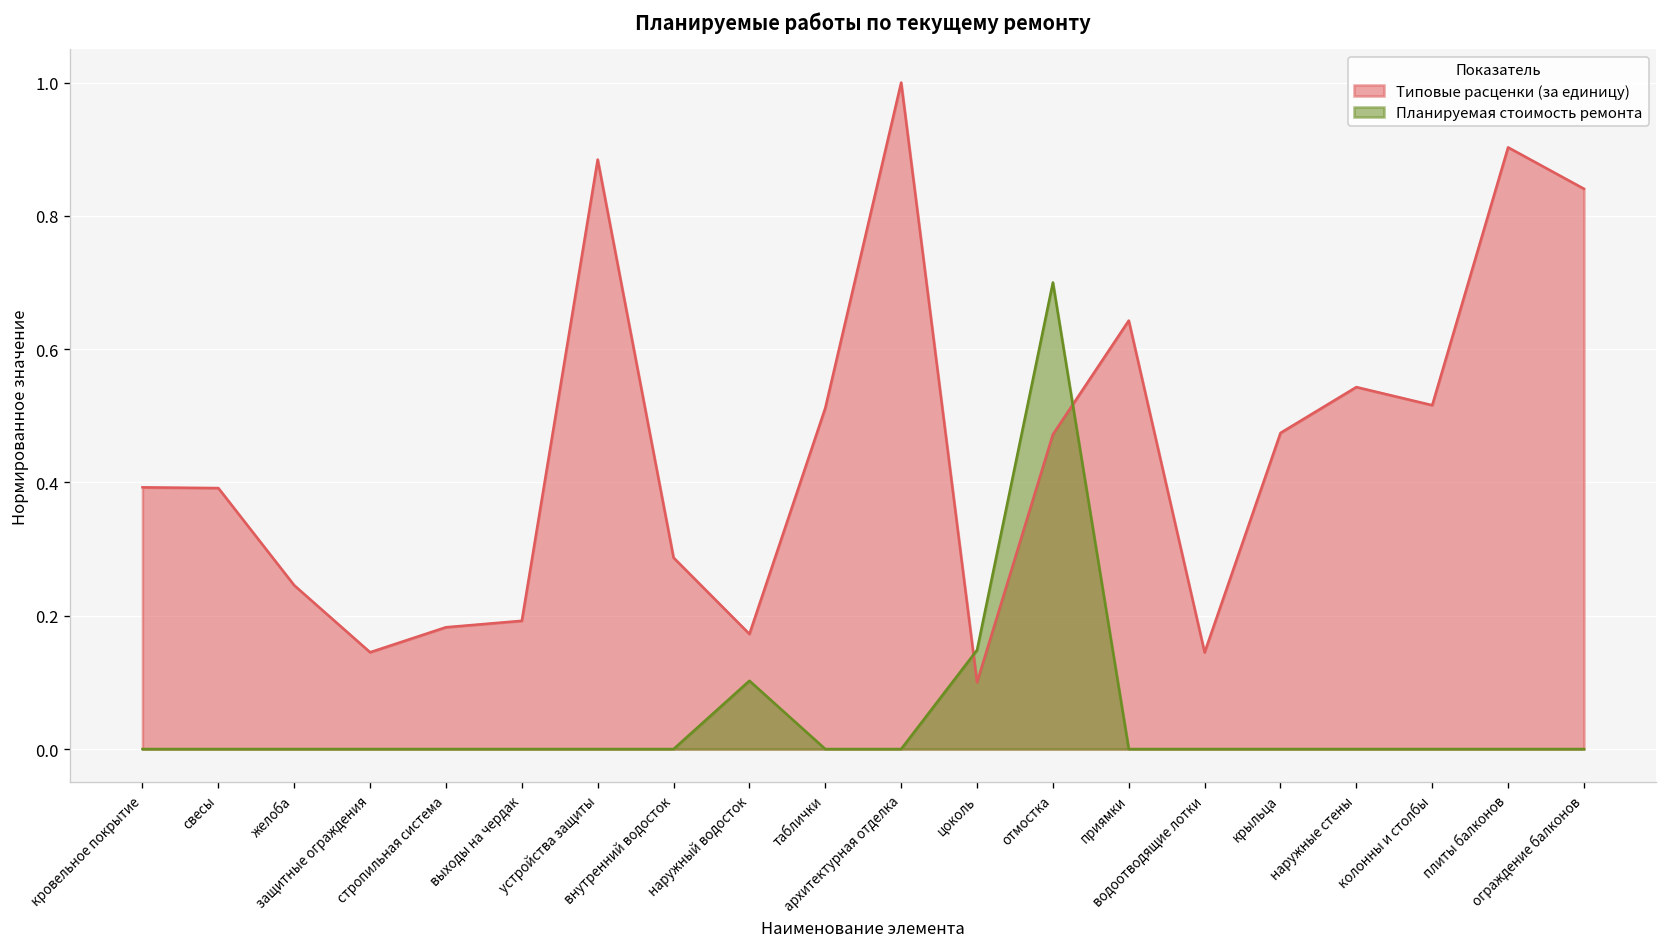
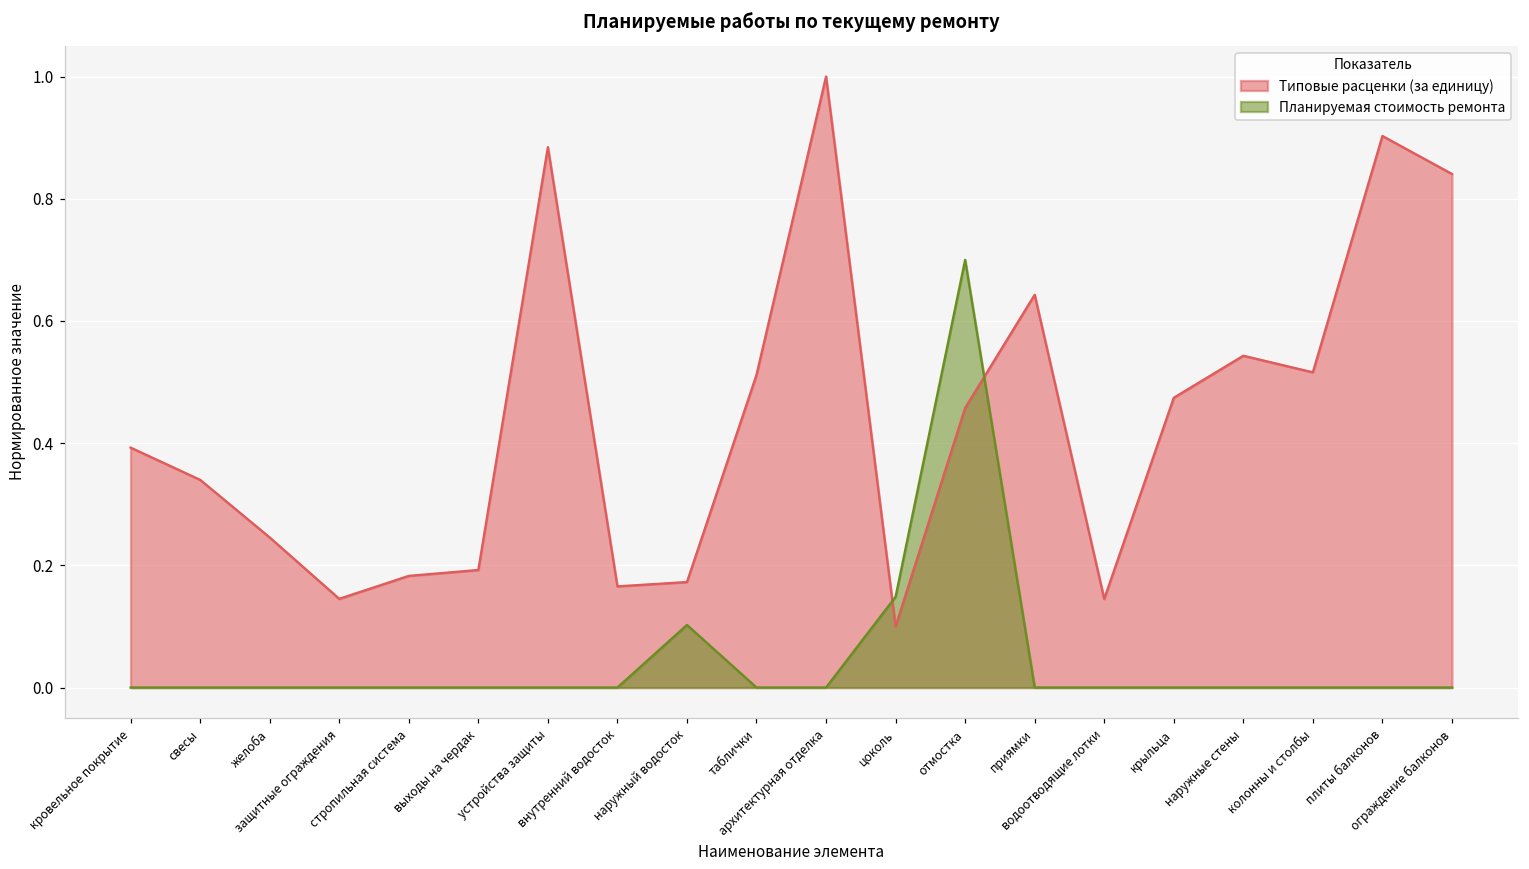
  {
    "Типовые расценки (за единицу)": {
      "кровельное покрытие": 0.39,
-     "свесы": 0.39,
+     "свесы": 0.34,
      "желоба": 0.25,
      "защитные ограждения": 0.15,
      "стропильная система": 0.18,
      "выходы на чердак": 0.19,
      "устройства защиты": 0.88,
-     "внутренний водосток": 0.29,
+     "внутренний водосток": 0.17,
      "наружный водосток": 0.17,
      "таблички": 0.51,
      "архитектурная отделка": 1.00,
      "цоколь": 0.10,
-     "отмостка": 0.47,
+     "отмостка": 0.46,
      "приямки": 0.64,
      "водоотводящие лотки": 0.14,
      "крыльца": 0.47,
      "наружные стены": 0.54,
      "колонны и столбы": 0.52,
      "плиты балконов": 0.90,
      "ограждение балконов": 0.84
    },
    "Планируемая стоимость ремонта": {
      "кровельное покрытие": 0.00,
      "свесы": 0.00,
      "желоба": 0.00,
      "защитные ограждения": 0.00,
      "стропильная система": 0.00,
      "выходы на чердак": 0.00,
      "устройства защиты": 0.00,
      "внутренний водосток": 0.00,
      "наружный водосток": 0.10,
      "таблички": 0.00,
      "архитектурная отделка": 0.00,
      "цоколь": 0.15,
      "отмостка": 0.70,
      "приямки": 0.00,
      "водоотводящие лотки": 0.00,
      "крыльца": 0.00,
      "наружные стены": 0.00,
      "колонны и столбы": 0.00,
      "плиты балконов": 0.00,
      "ограждение балконов": 0.00
    }
  }
